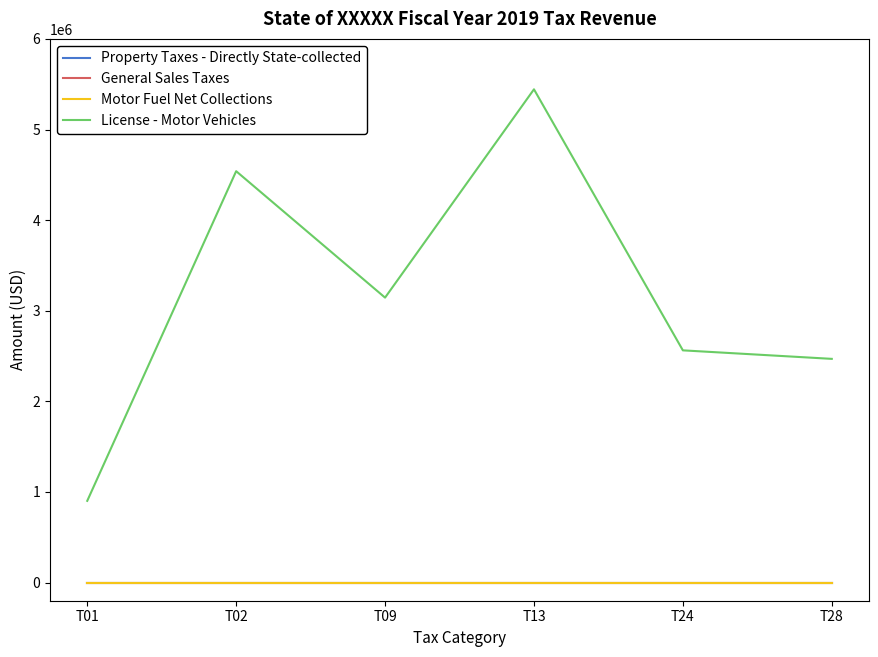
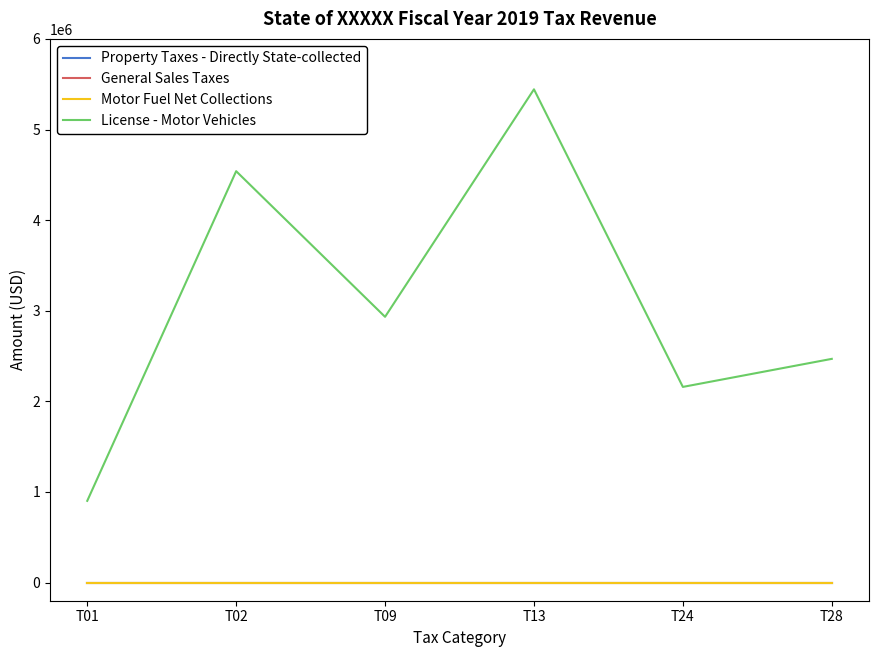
  {
    "Motor Fuel Net Collections": {
      "T01": 0,
      "T02": 0,
      "T09": 0,
      "T13": 0,
      "T24": 0,
      "T28": 0
    },
    "License - Motor Vehicles": {
      "T01": 900000,
      "T02": 4500000,
-     "T09": 3100000,
+     "T09": 2900000,
      "T13": 5400000,
-     "T24": 2600000,
+     "T24": 2200000,
      "T28": 2500000
    }
  }
